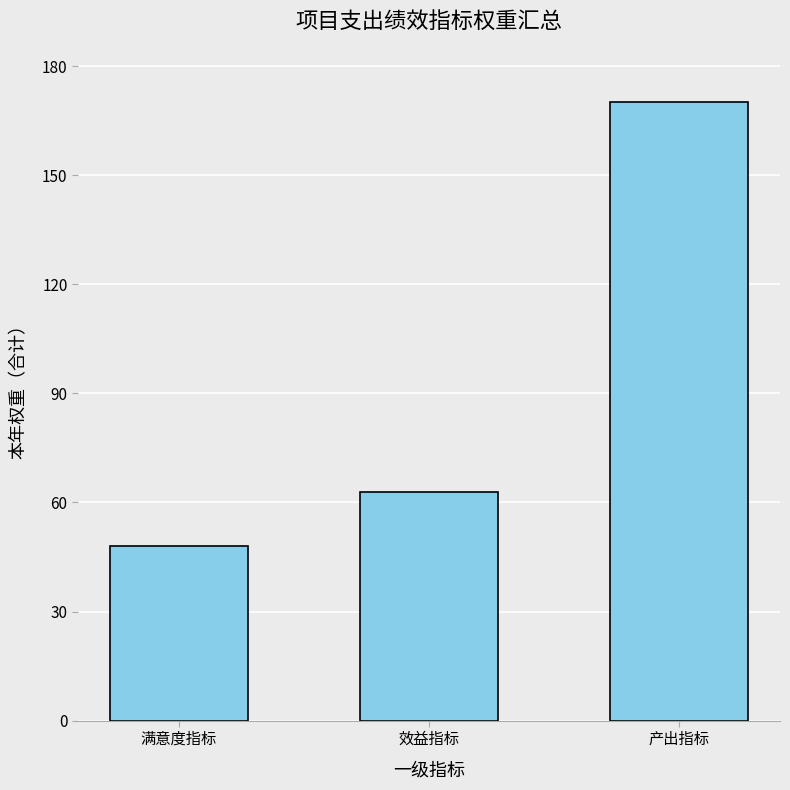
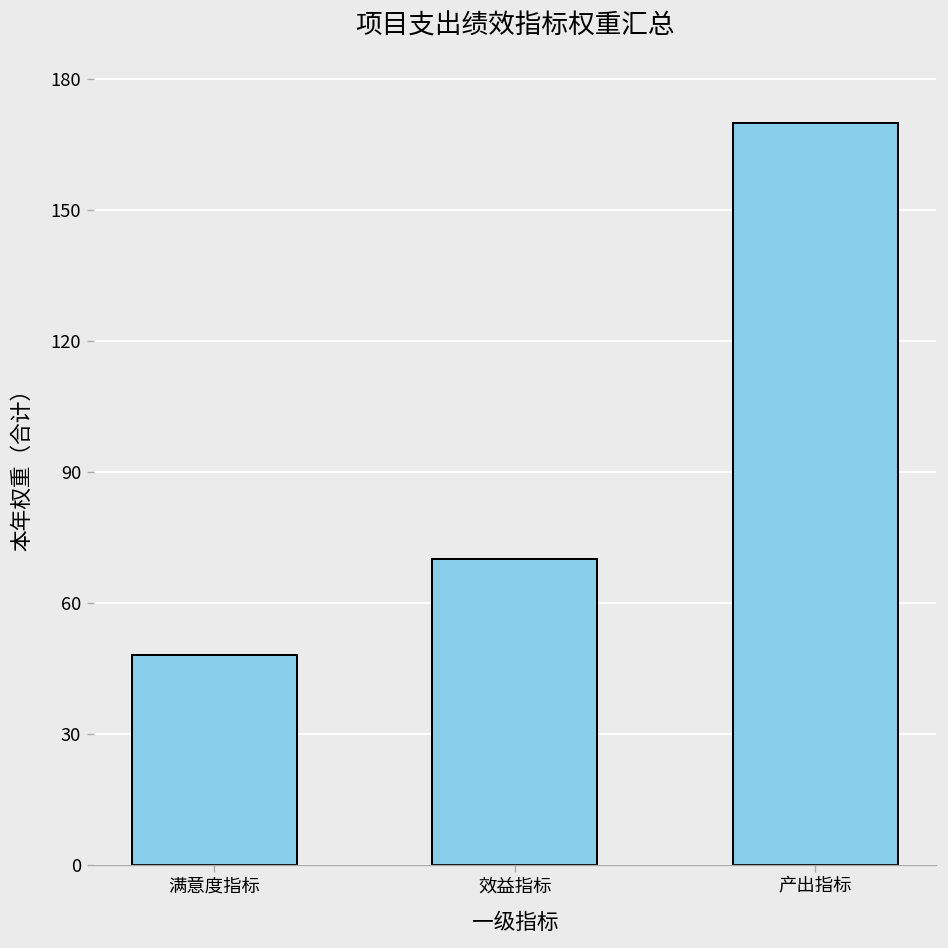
  {
    "满意度指标": 48,
-   "效益指标": 63,
+   "效益指标": 70,
    "产出指标": 170
  }
